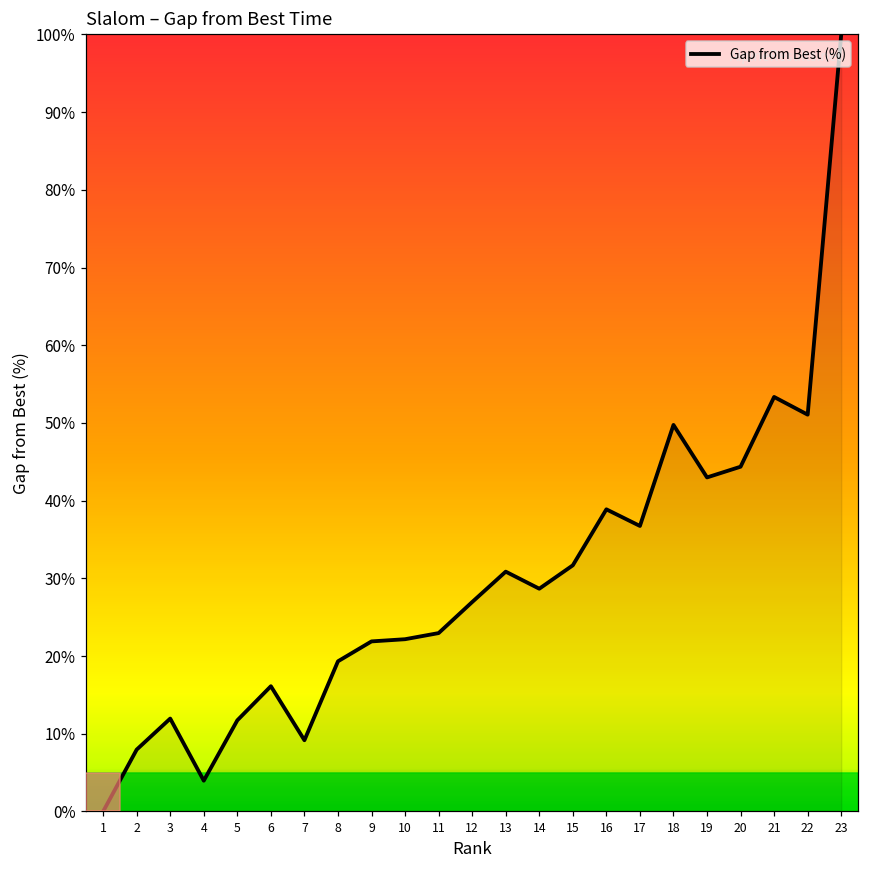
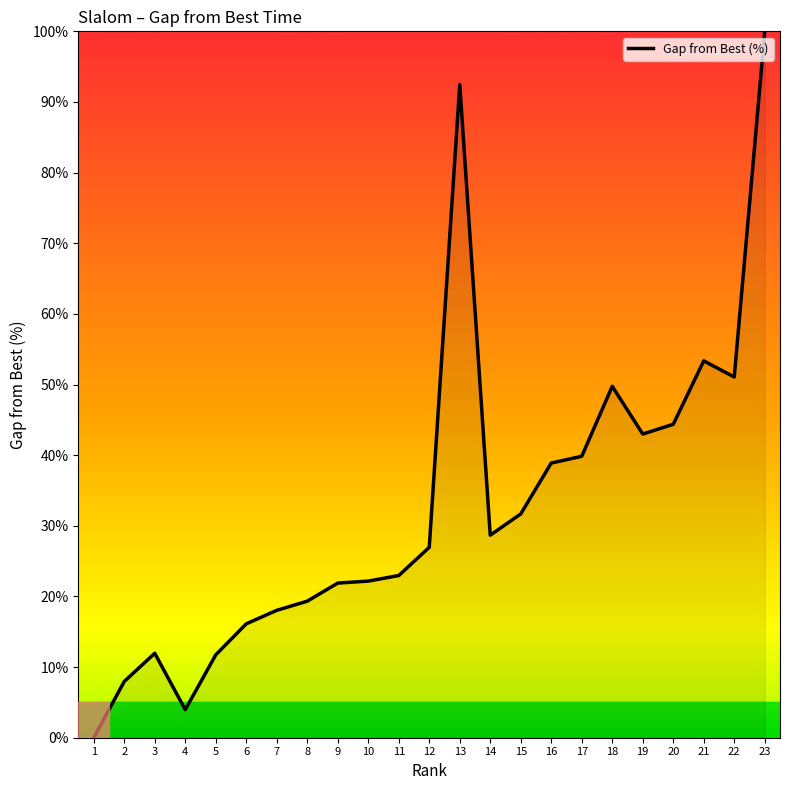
  {
    "2": "8%",
    "3": "12%",
    "5": "12%",
    "6": "16%",
-   "7": "9%",
+   "7": "18%",
    "8": "19%",
    "9": "22%",
    "10": "22%",
    "11": "23%",
    "12": "27%",
-   "13": "31%",
+   "13": "92%",
    "14": "29%",
    "15": "32%",
    "16": "39%",
-   "17": "37%",
+   "17": "40%",
    "18": "50%",
    "19": "43%",
    "20": "44%",
    "21": "53%",
    "22": "51%",
    "23": "100%"
  }
